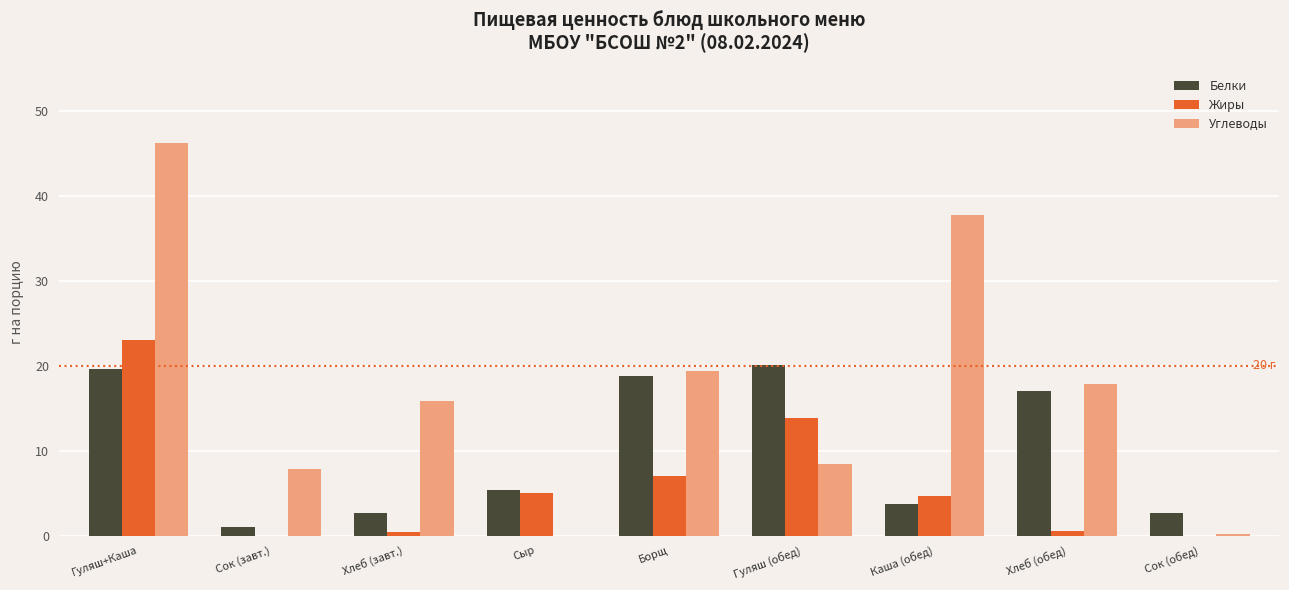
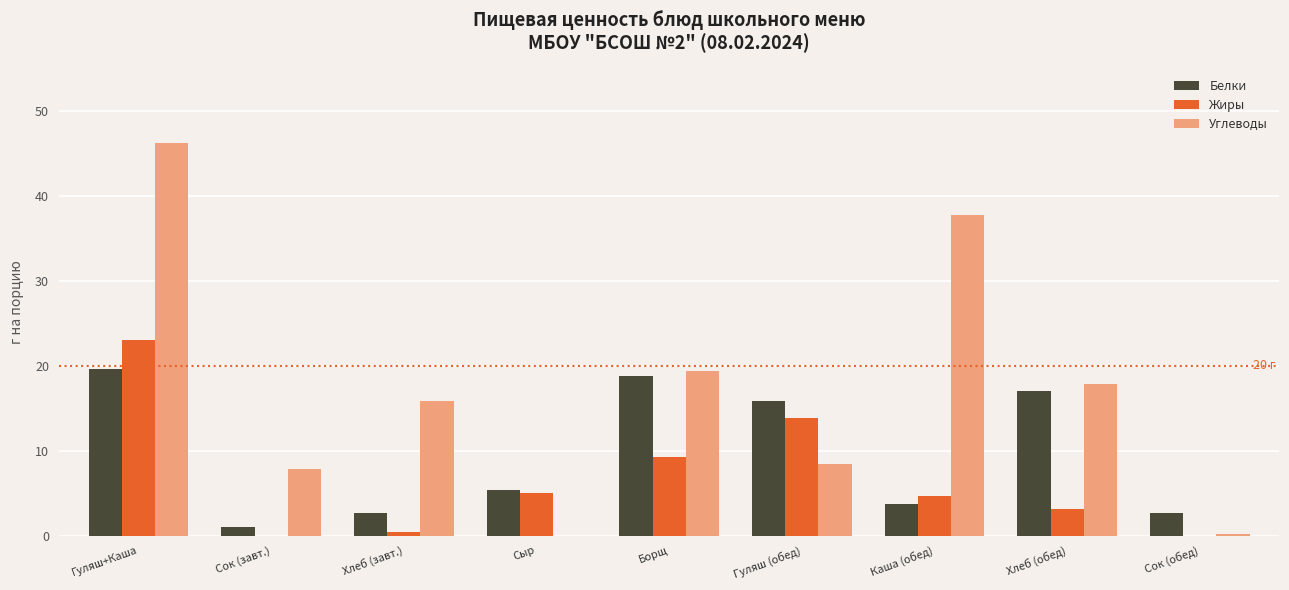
  {
    "Белки": {
      "Гуляш+Каша": 20,
      "Сок (завт.)": 1,
      "Хлеб (завт.)": 3,
      "Сыр": 5,
      "Борщ": 19,
-     "Гуляш (обед)": 20,
+     "Гуляш (обед)": 16,
      "Каша (обед)": 4,
      "Хлеб (обед)": 17,
      "Сок (обед)": 3
    },
    "Жиры": {
      "Гуляш+Каша": 23,
      "Сок (завт.)": 0,
      "Хлеб (завт.)": 0,
      "Сыр": 5,
-     "Борщ": 7,
+     "Борщ": 9,
      "Гуляш (обед)": 14,
      "Каша (обед)": 5,
-     "Хлеб (обед)": 1,
+     "Хлеб (обед)": 3,
      "Сок (обед)": 0
    },
    "Углеводы": {
      "Гуляш+Каша": 46,
      "Сок (завт.)": 8,
      "Хлеб (завт.)": 16,
      "Сыр": 0,
      "Борщ": 19,
      "Гуляш (обед)": 8,
      "Каша (обед)": 38,
      "Хлеб (обед)": 18
    }
  }
